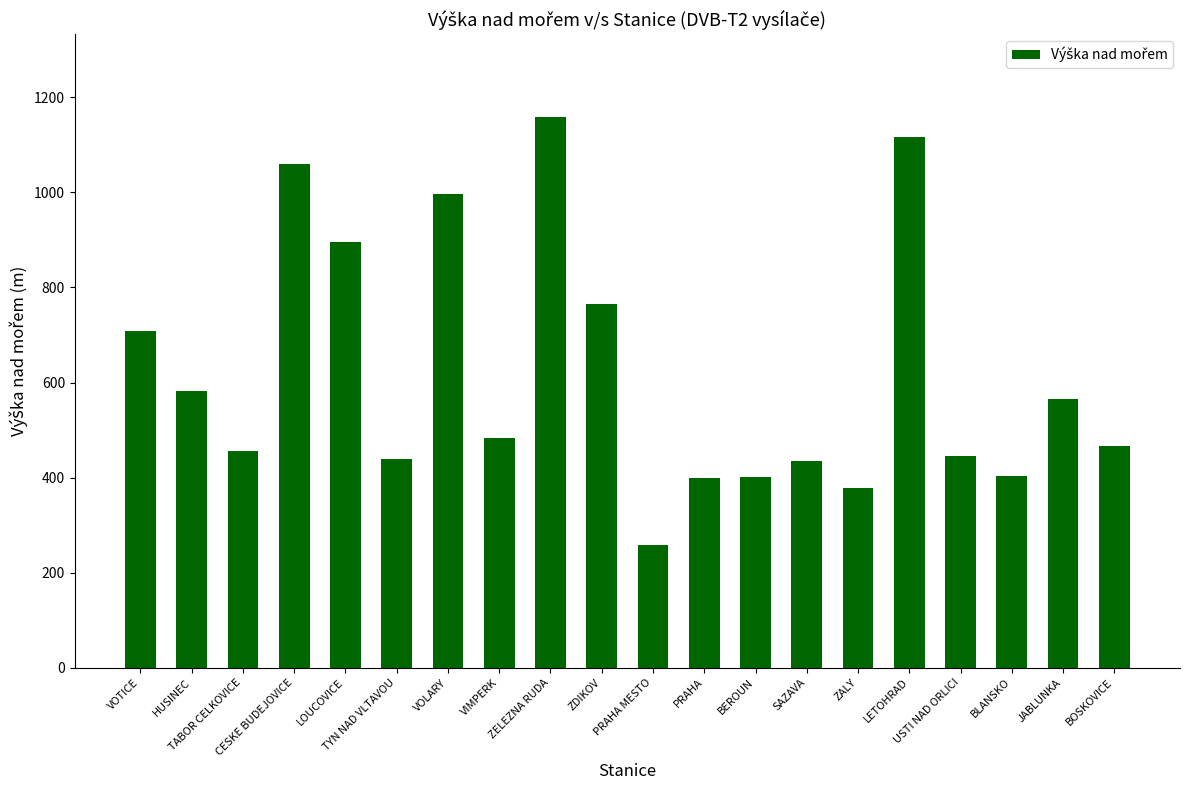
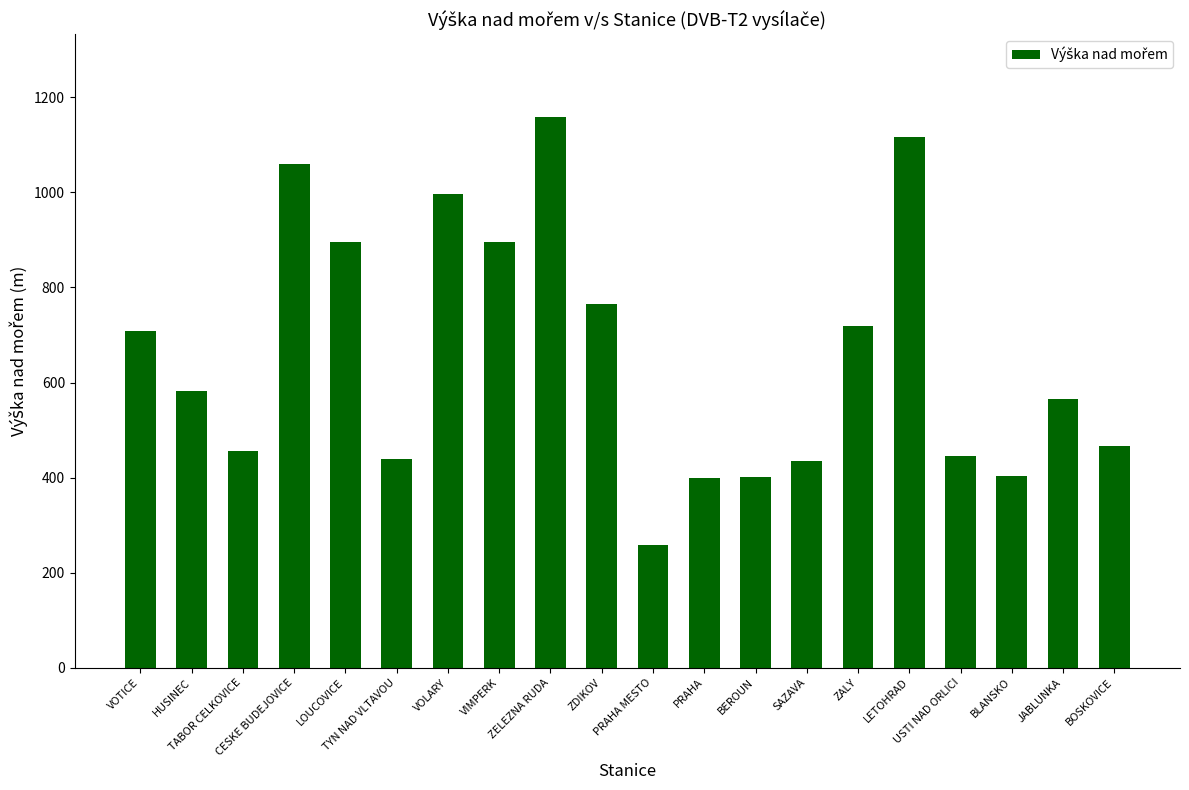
  {
    "VOTICE": 710,
    "HUSINEC": 580,
    "TABOR CELKOVICE": 460,
    "CESKE BUDEJOVICE": 1060,
    "LOUCOVICE": 900,
    "TYN NAD VLTAVOU": 440,
    "VOLARY": 1000,
-   "VIMPERK": 480,
+   "VIMPERK": 900,
    "ZELEZNA RUDA": 1160,
    "ZDIKOV": 770,
    "PRAHA MESTO": 260,
    "PRAHA": 400,
    "BEROUN": 400,
    "SAZAVA": 440,
-   "ZALY": 380,
+   "ZALY": 720,
    "LETOHRAD": 1120,
    "USTI NAD ORLICI": 450,
    "BLANSKO": 400,
    "JABLUNKA": 570,
    "BOSKOVICE": 470
  }
